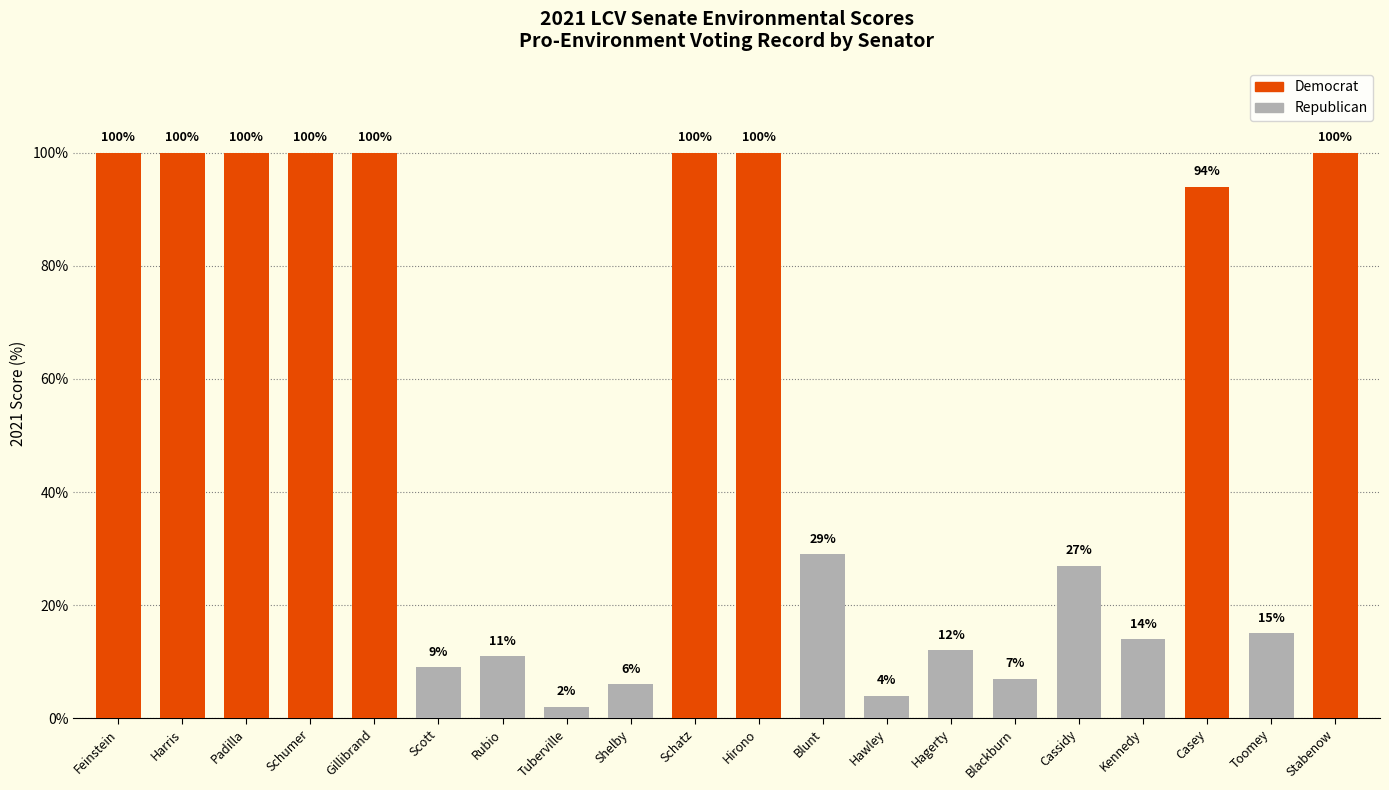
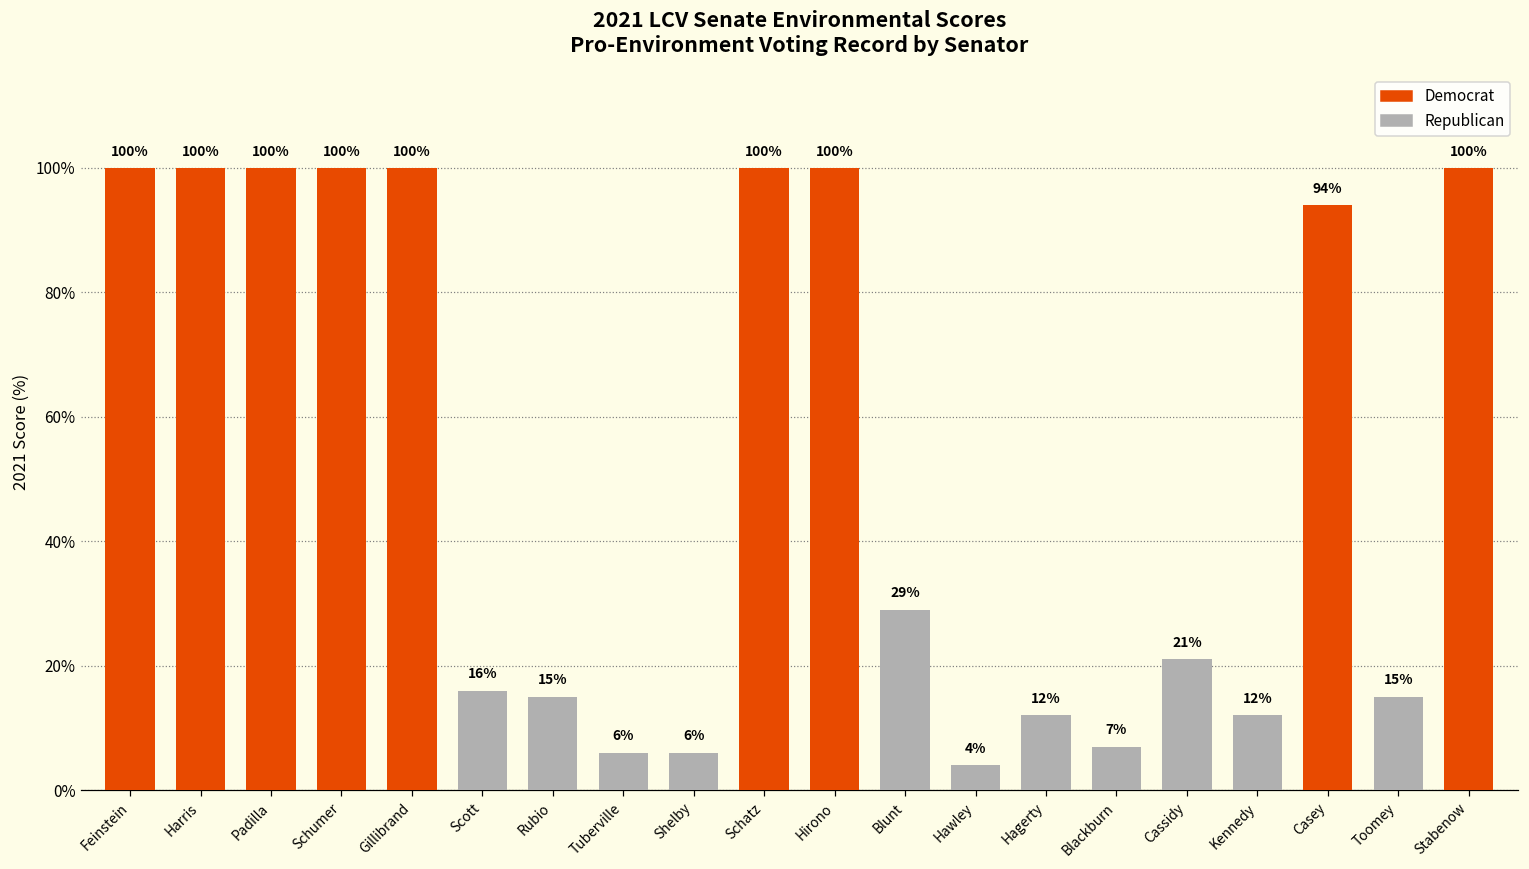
  {
    "Democrat": {
      "Feinstein": "100%",
      "Harris": "100%",
      "Padilla": "100%",
      "Schumer": "100%",
      "Gillibrand": "100%",
      "Schatz": "100%",
      "Hirono": "100%",
      "Casey": "94%",
      "Stabenow": "100%"
    },
    "Republican": {
-     "Scott": "9%",
-     "Rubio": "11%",
-     "Tuberville": "2%",
+     "Scott": "16%",
+     "Rubio": "15%",
+     "Tuberville": "6%",
      "Shelby": "6%",
      "Blunt": "29%",
      "Hawley": "4%",
      "Hagerty": "12%",
      "Blackburn": "7%",
-     "Cassidy": "27%",
-     "Kennedy": "14%",
+     "Cassidy": "21%",
+     "Kennedy": "12%",
      "Toomey": "15%"
    }
  }
